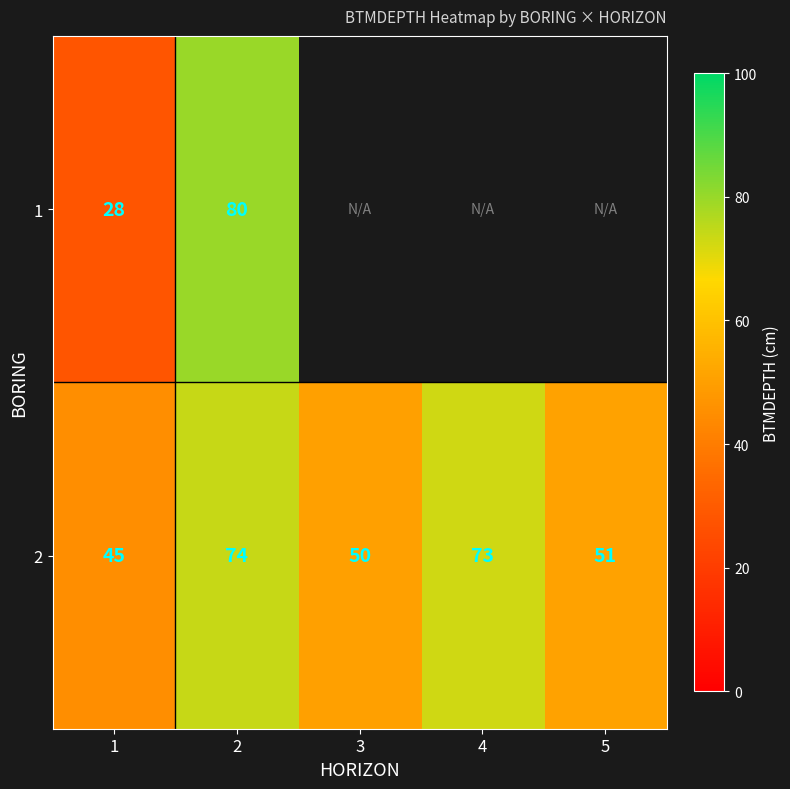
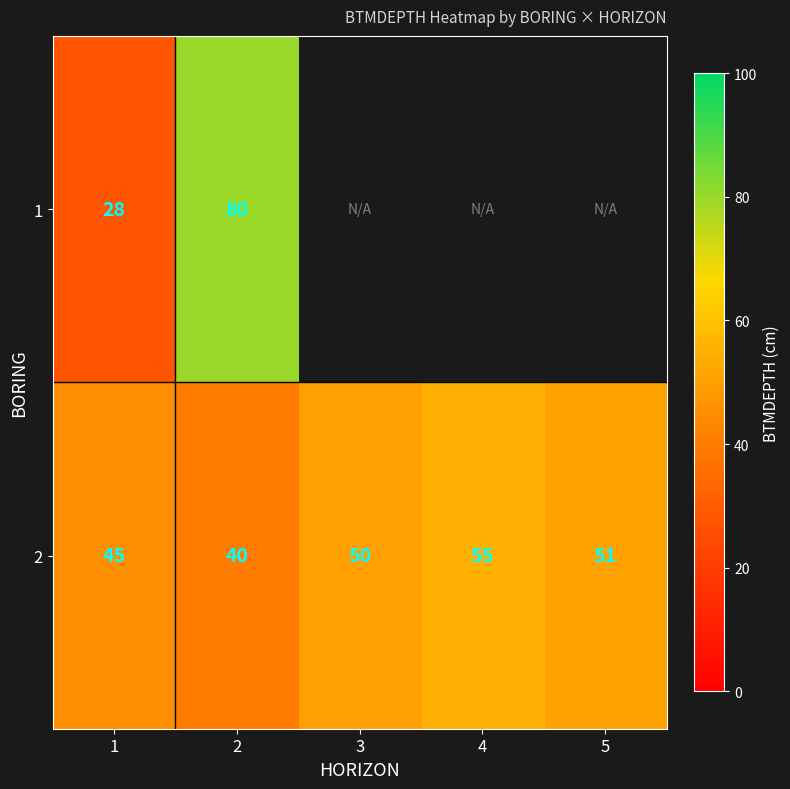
  {
    "1": {
      "1": 28,
      "2": 80
    },
    "2": {
      "1": 45,
-     "2": 74,
+     "2": 40,
      "3": 50,
-     "4": 73,
+     "4": 55,
      "5": 51
    }
  }
